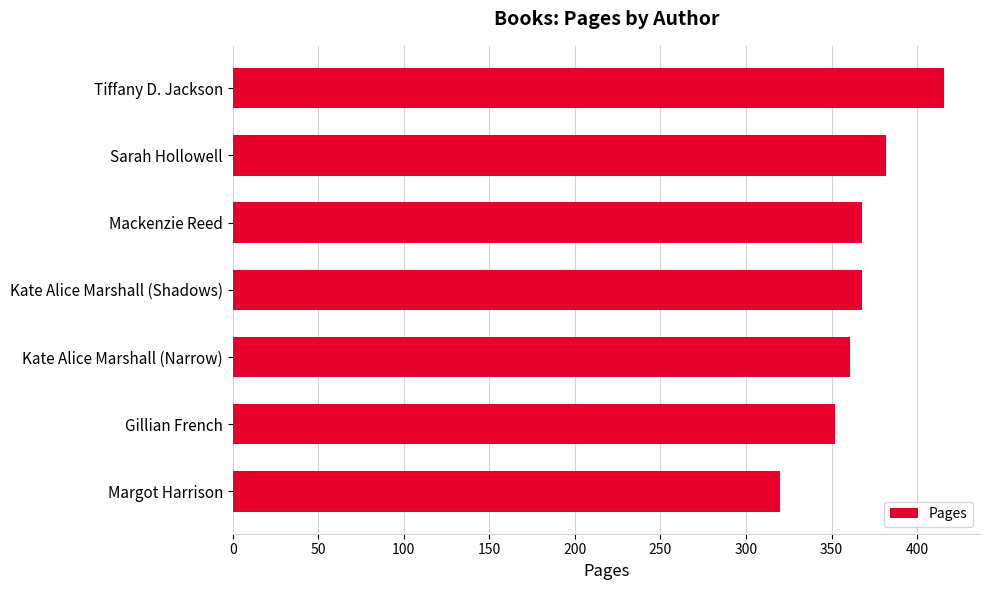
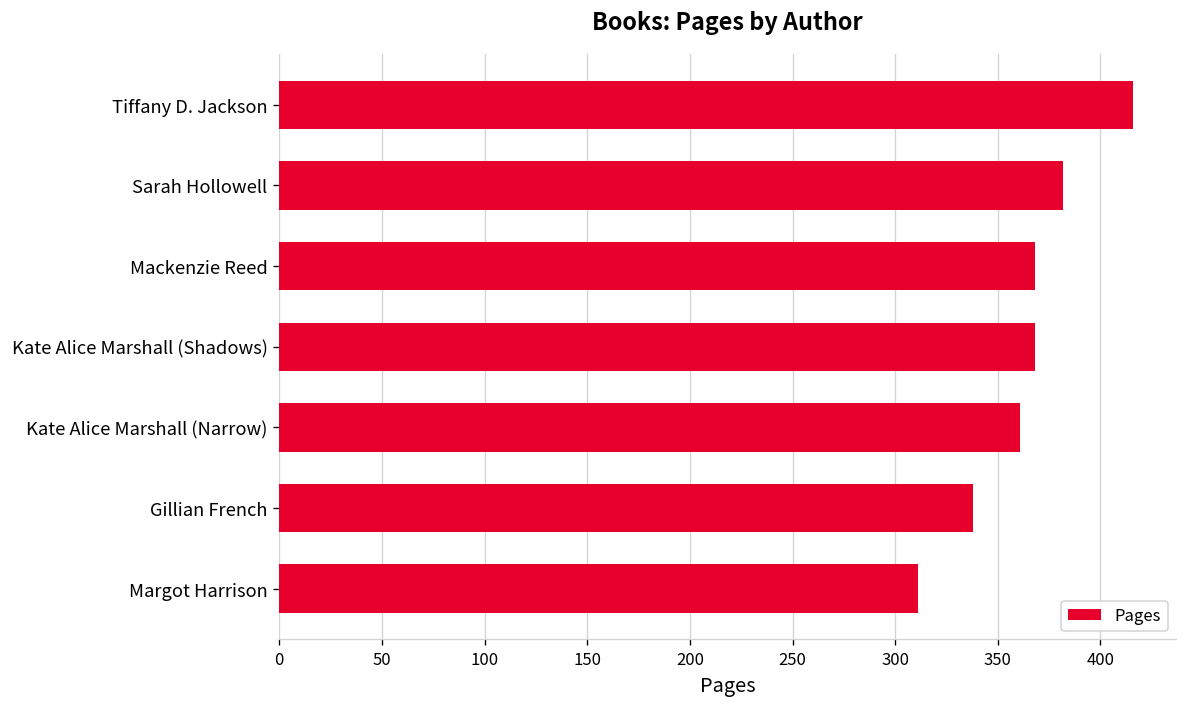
  {
    "Tiffany D. Jackson": 416,
    "Sarah Hollowell": 382,
    "Mackenzie Reed": 368,
    "Kate Alice Marshall (Shadows)": 368,
    "Kate Alice Marshall (Narrow)": 361,
-   "Gillian French": 352,
-   "Margot Harrison": 320
+   "Gillian French": 338,
+   "Margot Harrison": 311
  }
